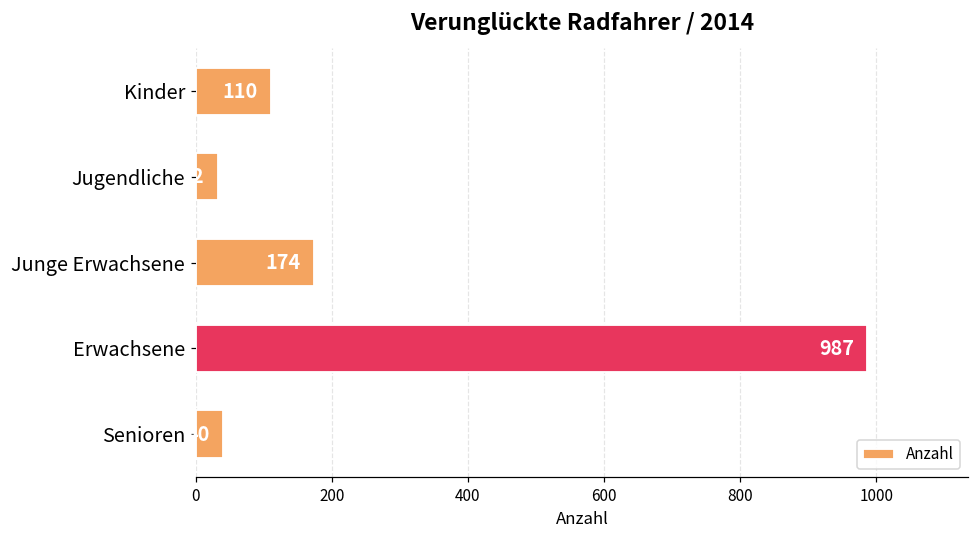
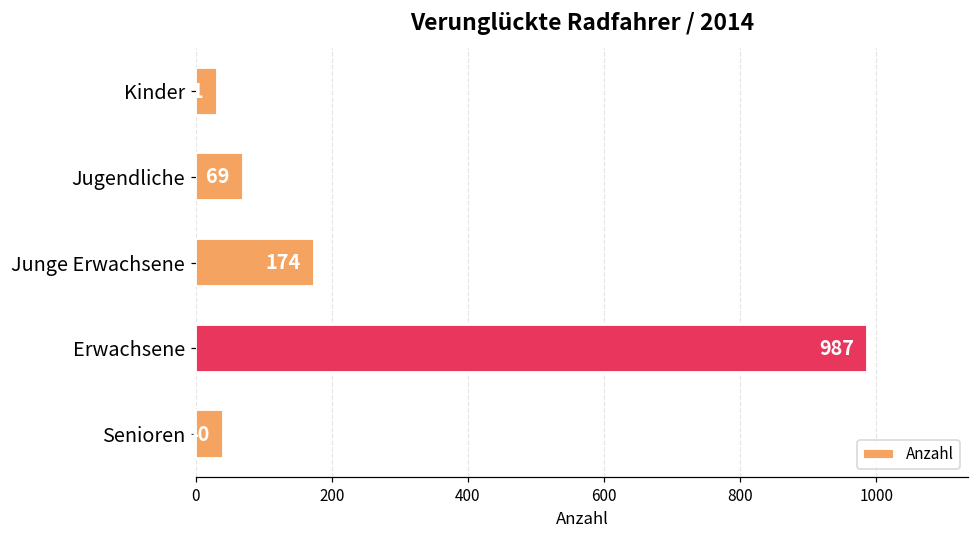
  {
-   "Kinder": 110,
-   "Jugendliche": 30,
+   "Kinder": 30,
+   "Jugendliche": 70,
    "Senioren": 40
  }
